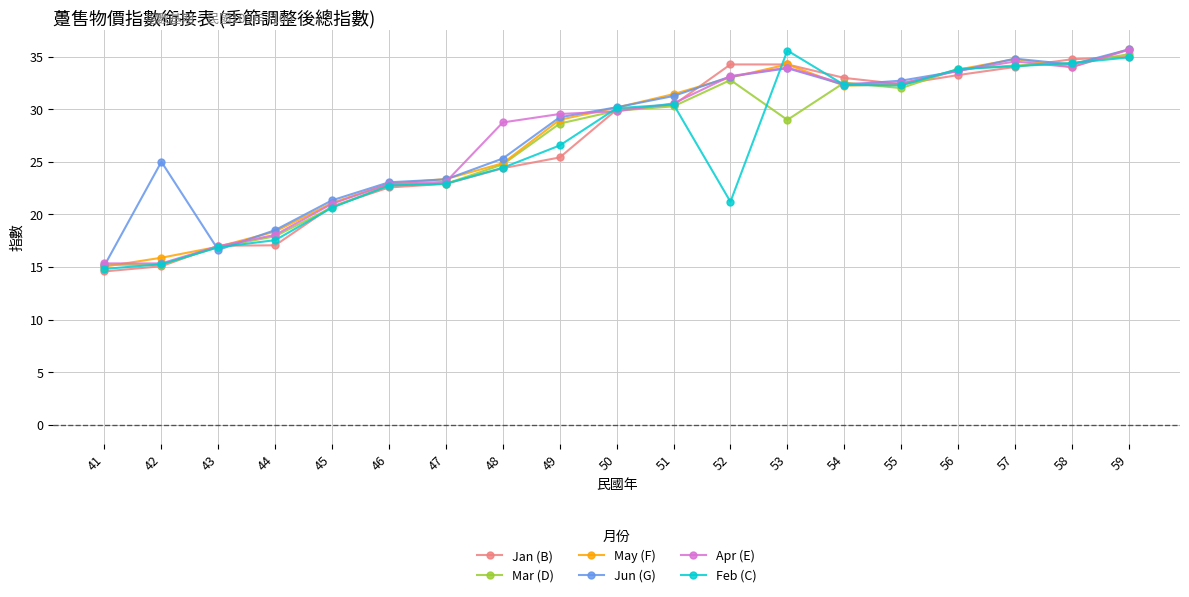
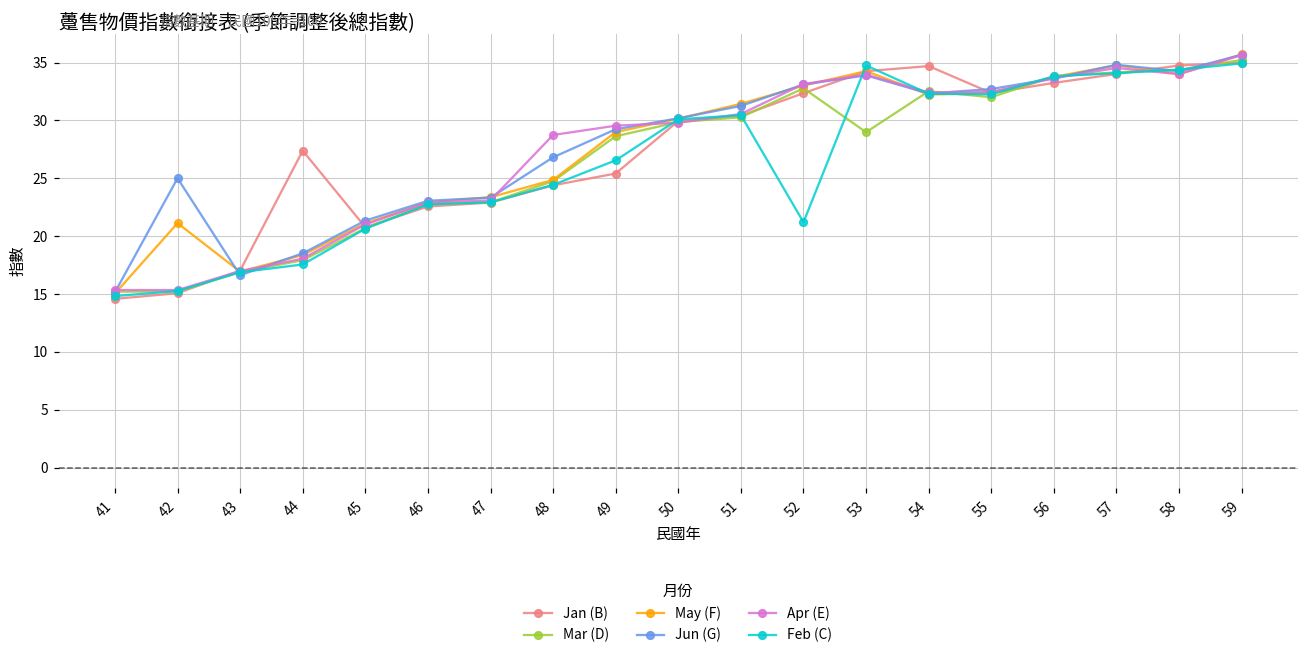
  {
    "Jan (B)": {
      "41": 14.6,
-     "44": 17.1,
+     "44": 27.4,
      "49": 25.4,
-     "52": 34.3,
-     "54": 33.0,
+     "52": 32.4,
+     "54": 34.7,
      "56": 33.2,
      "58": 34.7
    },
    "Mar (D)": {
      "49": 28.6,
      "52": 32.8,
      "53": 29.0,
      "55": 32.0
    },
    "May (F)": {
-     "42": 15.9
+     "42": 21.1
    },
    "Jun (G)": {
      "42": 25.0,
      "43": 16.6,
      "45": 21.3,
-     "48": 25.3,
+     "48": 26.8,
      "55": 32.7
    },
    "Apr (E)": {
      "48": 28.7,
      "49": 29.5
    },
    "Feb (C)": {
      "44": 17.6,
      "49": 26.6,
      "52": 21.2,
-     "53": 35.6
+     "53": 34.8
    }
  }
